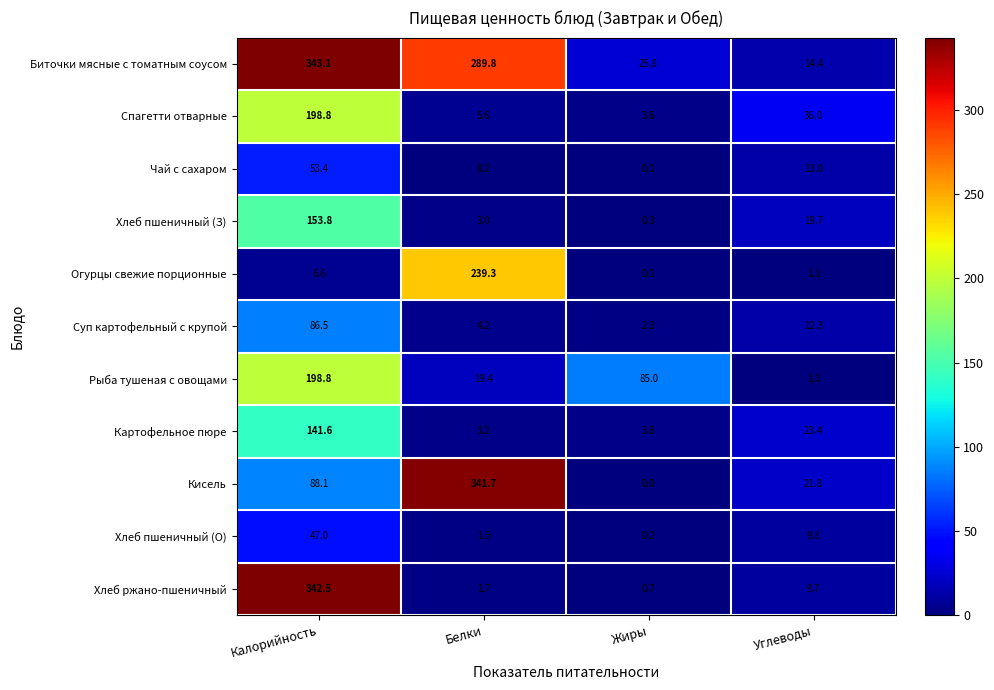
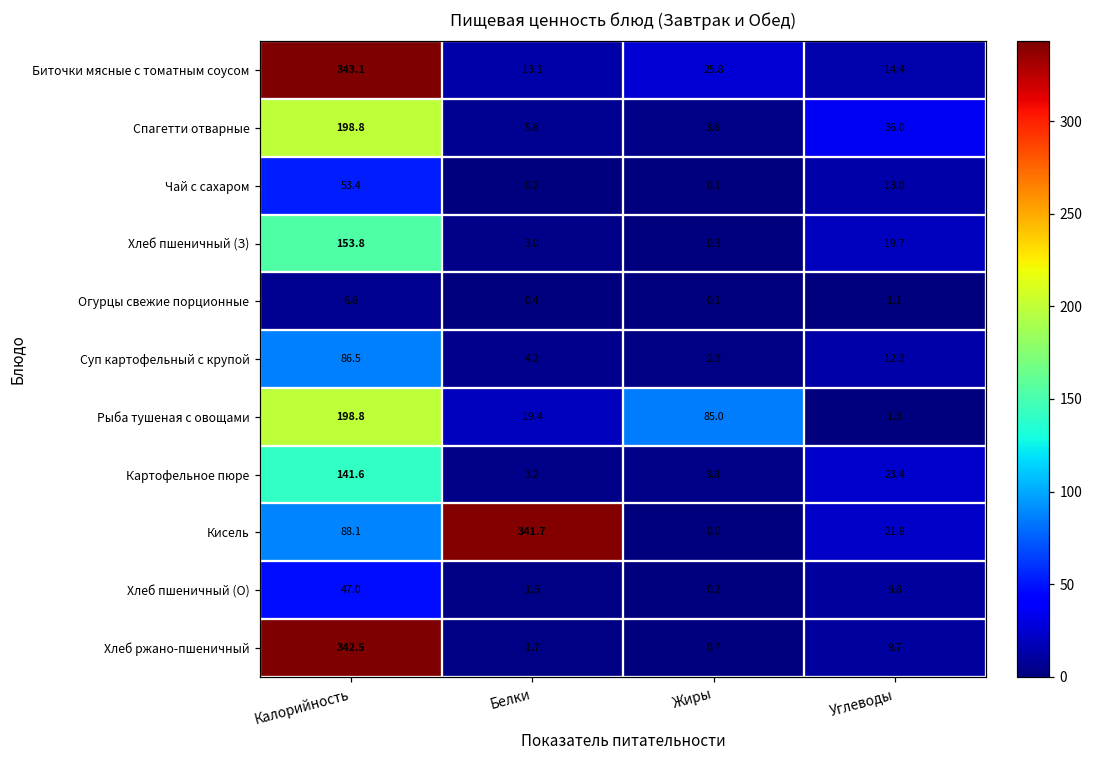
  {
    "Биточки мясные с томатным соусом": {
      "Калорийность": 343.1,
-     "Белки": 289.8,
+     "Белки": 13.1,
      "Жиры": 25.8,
      "Углеводы": 14.4
    },
    "Спагетти отварные": {
      "Калорийность": 198.8,
      "Белки": 5.6,
      "Жиры": 3.6,
      "Углеводы": 36.0
    },
    "Чай с сахаром": {
      "Калорийность": 53.4,
      "Белки": 0.2,
      "Жиры": 0.1,
      "Углеводы": 13.0
    },
    "Хлеб пшеничный (З)": {
      "Калорийность": 153.8,
      "Белки": 3.0,
      "Жиры": 0.3,
      "Углеводы": 19.7
    },
    "Огурцы свежие порционные": {
      "Калорийность": 6.6,
-     "Белки": 239.3,
+     "Белки": 0.4,
      "Жиры": 0.1,
      "Углеводы": 1.1
    },
    "Суп картофельный с крупой": {
      "Калорийность": 86.5,
      "Белки": 4.2,
      "Жиры": 2.3,
      "Углеводы": 12.3
    },
    "Рыба тушеная с овощами": {
      "Калорийность": 198.8,
      "Белки": 19.4,
      "Жиры": 85.0,
      "Углеводы": 1.3
    },
    "Картофельное пюре": {
      "Калорийность": 141.6,
      "Белки": 3.2,
      "Жиры": 3.8,
      "Углеводы": 23.4
    },
    "Кисель": {
      "Калорийность": 88.1,
      "Белки": 341.7,
      "Жиры": 0.0,
      "Углеводы": 21.8
    },
    "Хлеб пшеничный (О)": {
      "Калорийность": 47.0,
      "Белки": 1.5,
      "Жиры": 0.2,
      "Углеводы": 9.8
    },
    "Хлеб ржано-пшеничный": {
      "Калорийность": 342.5,
      "Белки": 1.7,
      "Жиры": 0.7,
      "Углеводы": 9.7
    }
  }
